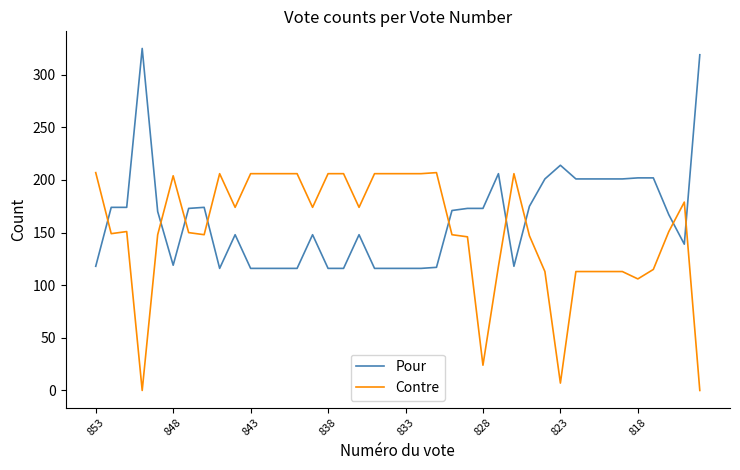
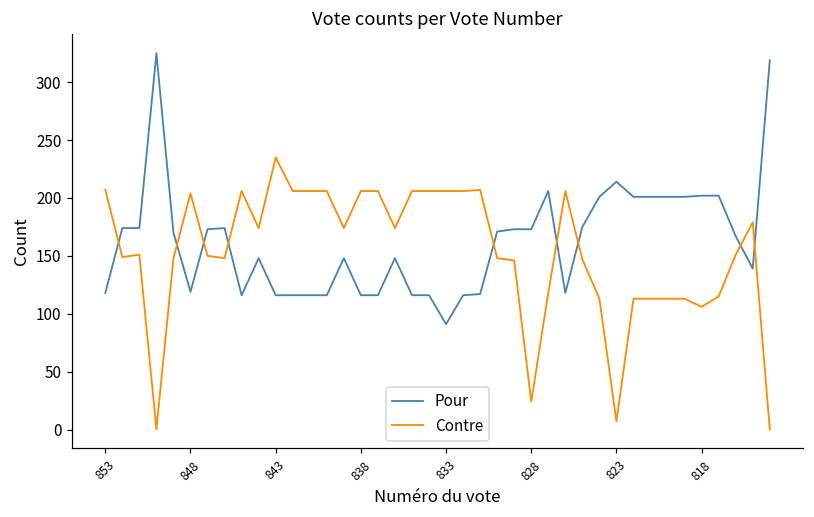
  {
    "Pour": {
      "853": 118,
      "848": 119,
      "843": 116,
      "838": 116,
-     "833": 116,
+     "833": 91,
      "828": 173,
      "823": 214,
      "818": 202
    },
    "Contre": {
      "853": 207,
      "848": 204,
-     "843": 206,
+     "843": 235,
      "838": 206,
      "833": 206,
      "828": 24,
      "823": 7,
      "818": 106
    }
  }
